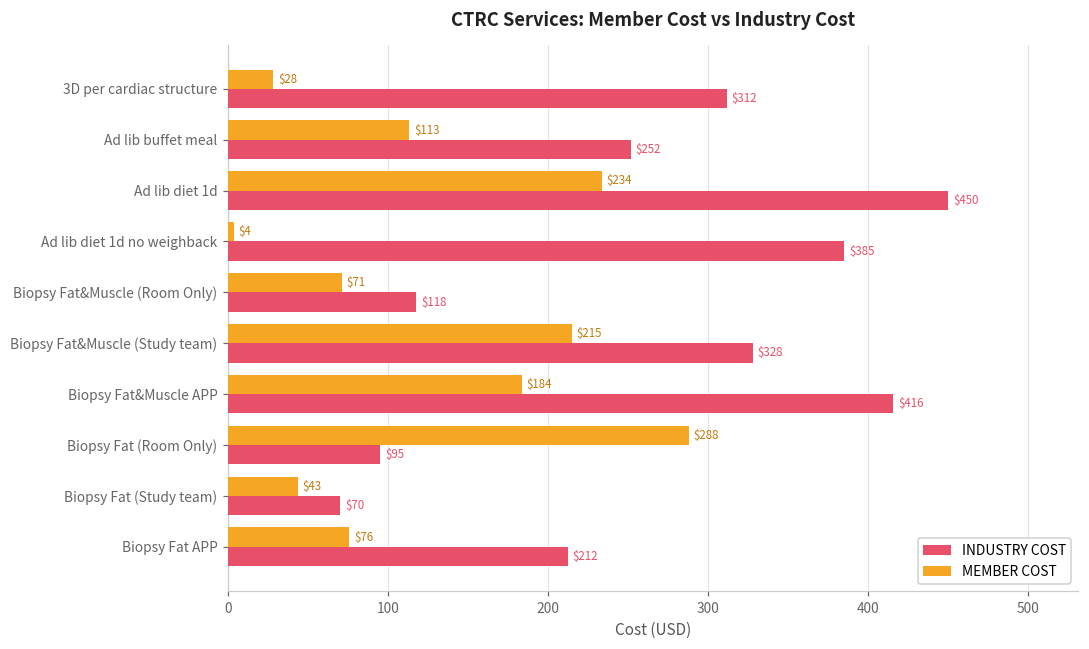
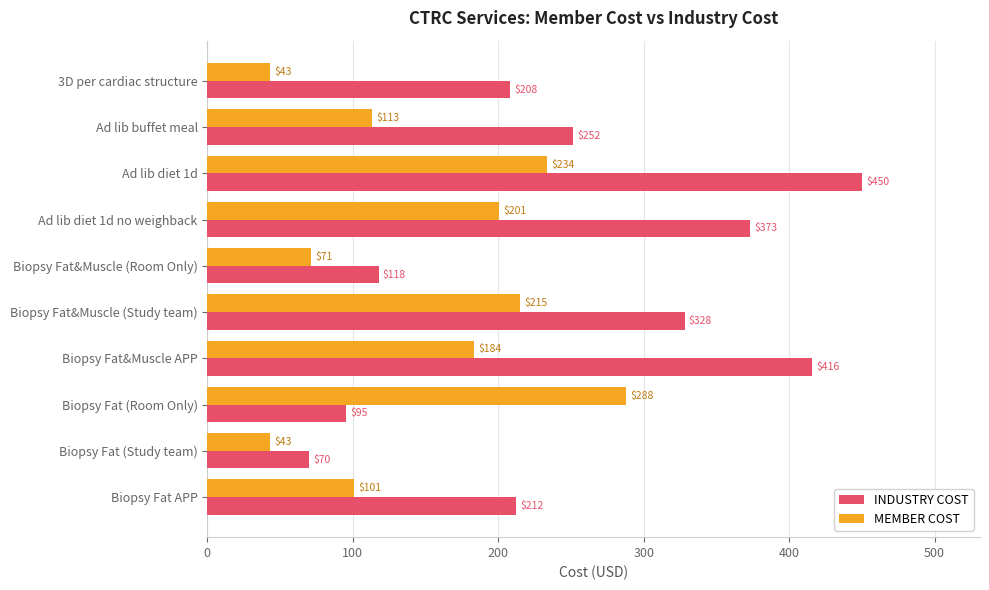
  {
    "INDUSTRY COST": {
-     "3D per cardiac structure": "$312",
+     "3D per cardiac structure": "$208",
      "Ad lib buffet meal": "$252",
      "Ad lib diet 1d": "$450",
-     "Ad lib diet 1d no weighback": "$385",
+     "Ad lib diet 1d no weighback": "$373",
      "Biopsy Fat&Muscle (Room Only)": "$118",
      "Biopsy Fat&Muscle (Study team)": "$328",
      "Biopsy Fat&Muscle APP": "$416",
      "Biopsy Fat (Room Only)": "$95",
      "Biopsy Fat (Study team)": "$70",
      "Biopsy Fat APP": "$212"
    },
    "MEMBER COST": {
-     "3D per cardiac structure": "$28",
+     "3D per cardiac structure": "$43",
      "Ad lib buffet meal": "$113",
      "Ad lib diet 1d": "$234",
-     "Ad lib diet 1d no weighback": "$4",
+     "Ad lib diet 1d no weighback": "$201",
      "Biopsy Fat&Muscle (Room Only)": "$71",
      "Biopsy Fat&Muscle (Study team)": "$215",
      "Biopsy Fat&Muscle APP": "$184",
      "Biopsy Fat (Room Only)": "$288",
      "Biopsy Fat (Study team)": "$43",
-     "Biopsy Fat APP": "$76"
+     "Biopsy Fat APP": "$101"
    }
  }
